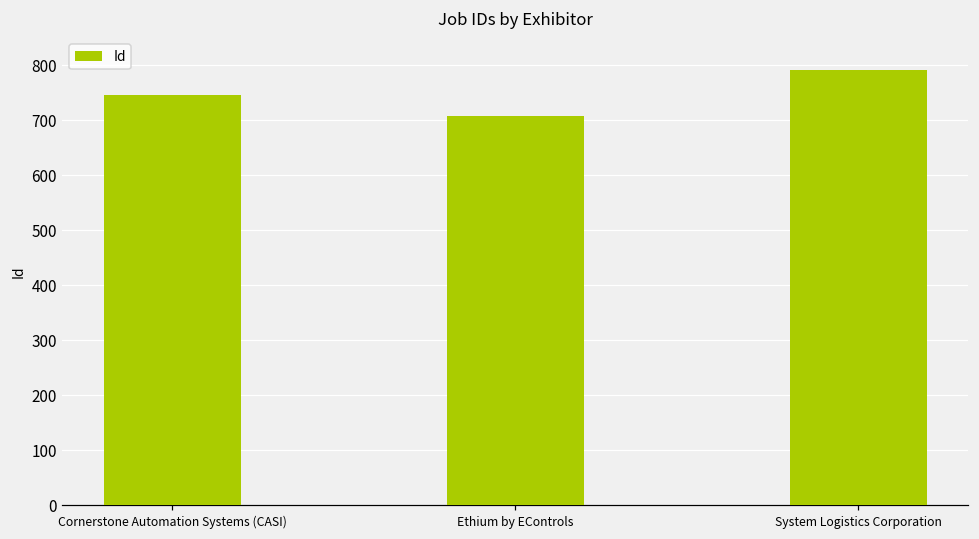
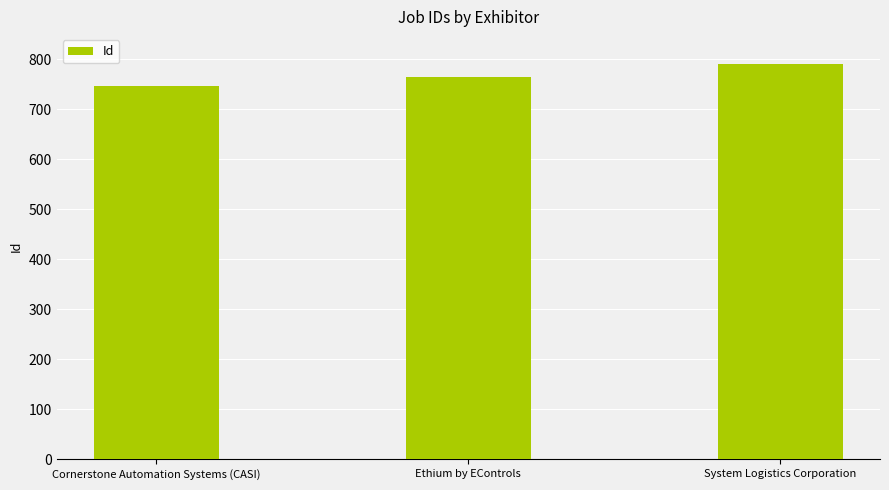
  {
    "Cornerstone Automation Systems (CASI)": 750,
-   "Ethium by EControls": 710,
+   "Ethium by EControls": 760,
    "System Logistics Corporation": 790
  }
